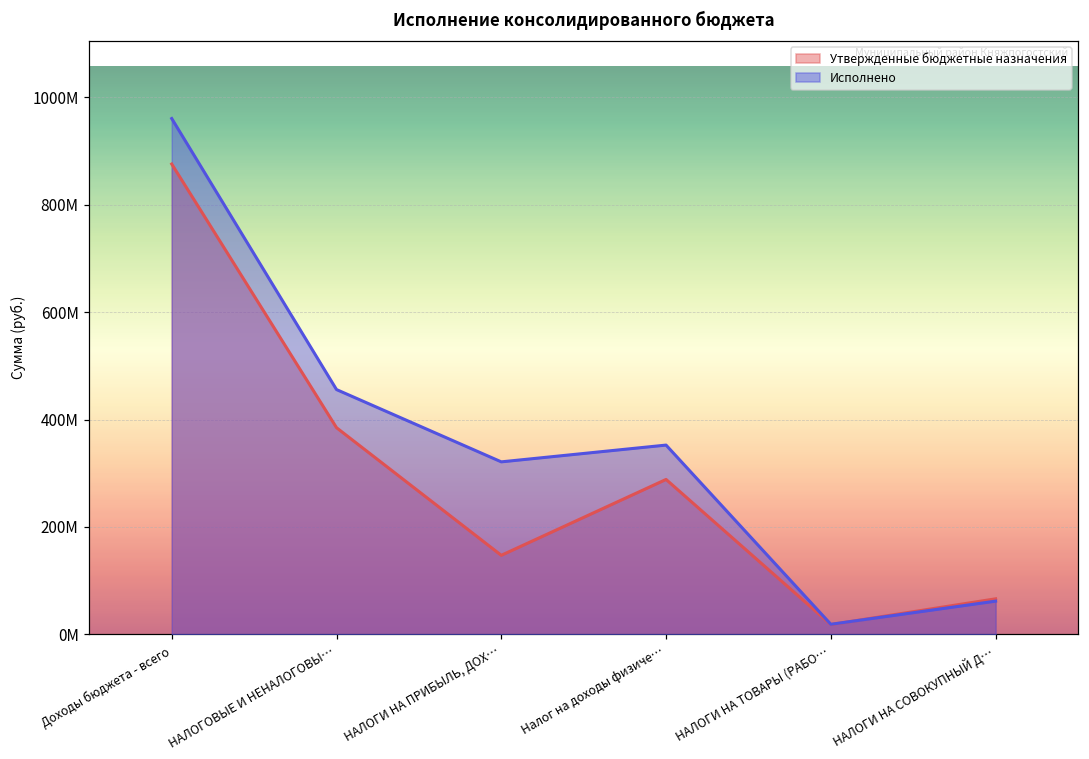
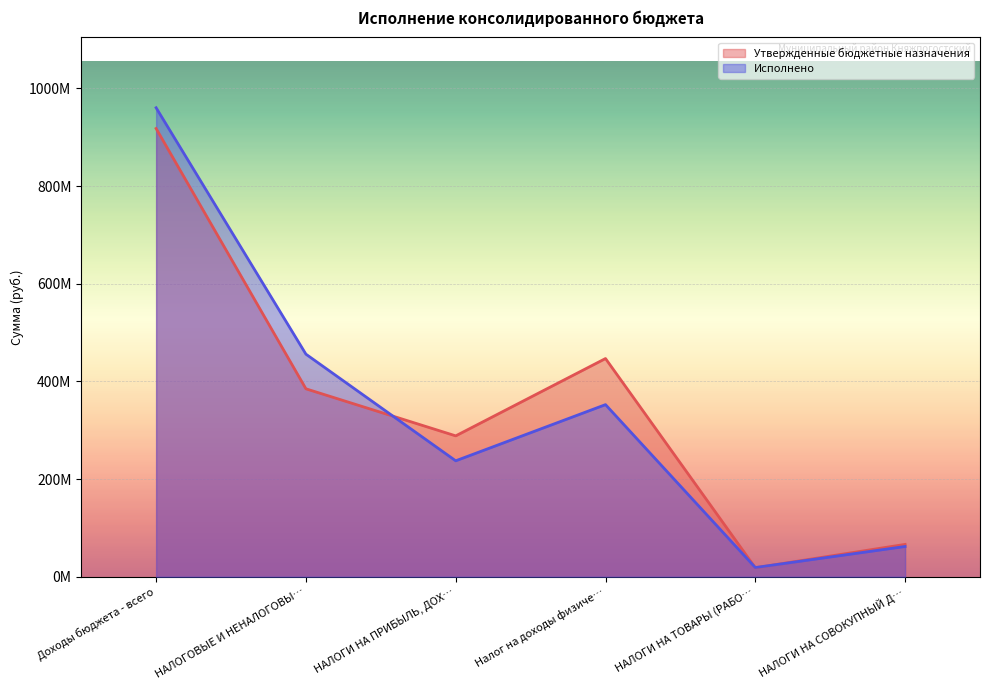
  {
    "Утвержденные бюджетные назначения": {
-     "Доходы бюджета - всего": 880000000,
+     "Доходы бюджета - всего": 920000000,
      "НАЛОГОВЫЕ И НЕНАЛОГОВЫ…": 380000000,
-     "НАЛОГИ НА ПРИБЫЛЬ, ДОХ…": 150000000,
-     "Налог на доходы физиче…": 290000000
+     "НАЛОГИ НА ПРИБЫЛЬ, ДОХ…": 290000000,
+     "Налог на доходы физиче…": 450000000
    },
    "Исполнено": {
      "Доходы бюджета - всего": 960000000,
      "НАЛОГОВЫЕ И НЕНАЛОГОВЫ…": 460000000,
-     "НАЛОГИ НА ПРИБЫЛЬ, ДОХ…": 320000000,
+     "НАЛОГИ НА ПРИБЫЛЬ, ДОХ…": 240000000,
      "Налог на доходы физиче…": 350000000
    }
  }
